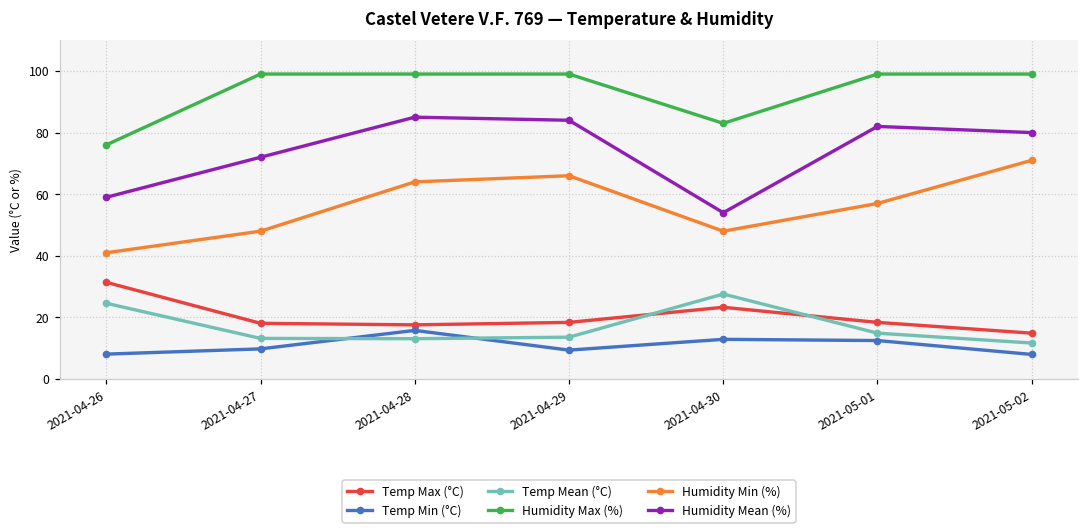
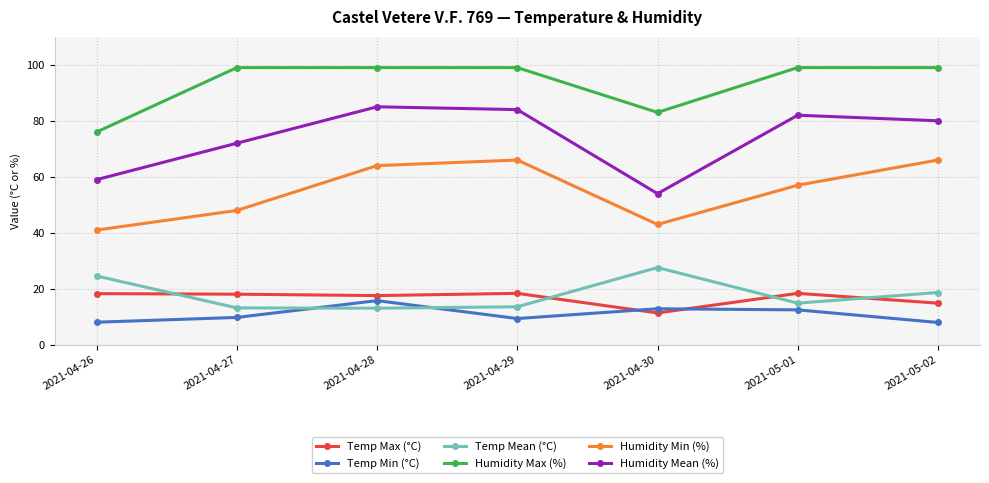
  {
    "Temp Max (°C)": {
-     "2021-04-26": 31,
+     "2021-04-26": 18,
      "2021-04-27": 18,
      "2021-04-28": 18,
      "2021-04-29": 18,
-     "2021-04-30": 23,
+     "2021-04-30": 11,
      "2021-05-01": 18,
      "2021-05-02": 15
    },
    "Temp Min (°C)": {
      "2021-04-26": 8,
      "2021-04-27": 10,
      "2021-04-28": 16,
      "2021-04-29": 9,
      "2021-04-30": 13,
      "2021-05-01": 13,
      "2021-05-02": 8
    },
    "Temp Mean (°C)": {
      "2021-04-26": 25,
      "2021-04-27": 13,
      "2021-04-28": 13,
      "2021-04-29": 14,
      "2021-04-30": 28,
      "2021-05-01": 15,
-     "2021-05-02": 12
+     "2021-05-02": 19
    },
    "Humidity Max (%)": {
      "2021-04-26": 76,
      "2021-04-27": 99,
      "2021-04-28": 99,
      "2021-04-29": 99,
      "2021-04-30": 83,
      "2021-05-01": 99,
      "2021-05-02": 99
    },
    "Humidity Min (%)": {
      "2021-04-26": 41,
      "2021-04-27": 48,
      "2021-04-28": 64,
      "2021-04-29": 66,
-     "2021-04-30": 48,
+     "2021-04-30": 43,
      "2021-05-01": 57,
-     "2021-05-02": 71
+     "2021-05-02": 66
    },
    "Humidity Mean (%)": {
      "2021-04-26": 59,
      "2021-04-27": 72,
      "2021-04-28": 85,
      "2021-04-29": 84,
      "2021-04-30": 54,
      "2021-05-01": 82,
      "2021-05-02": 80
    }
  }
